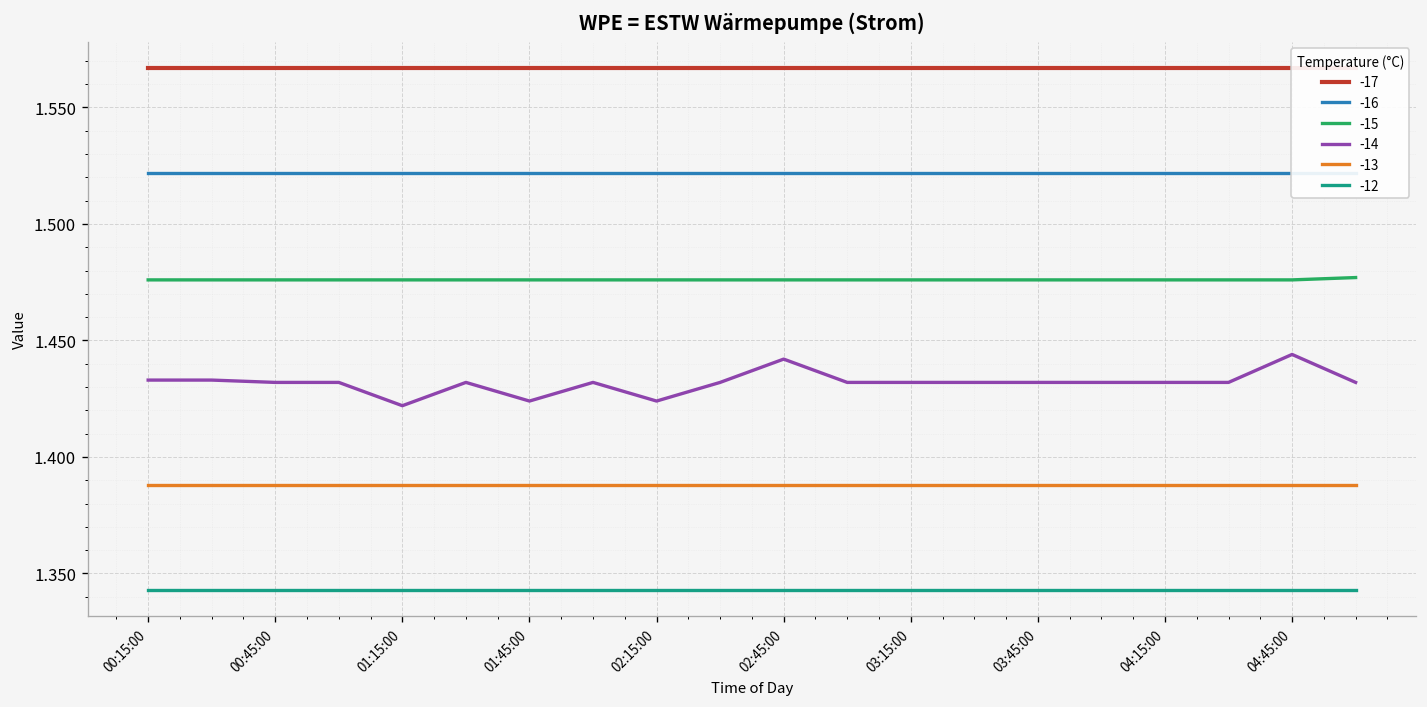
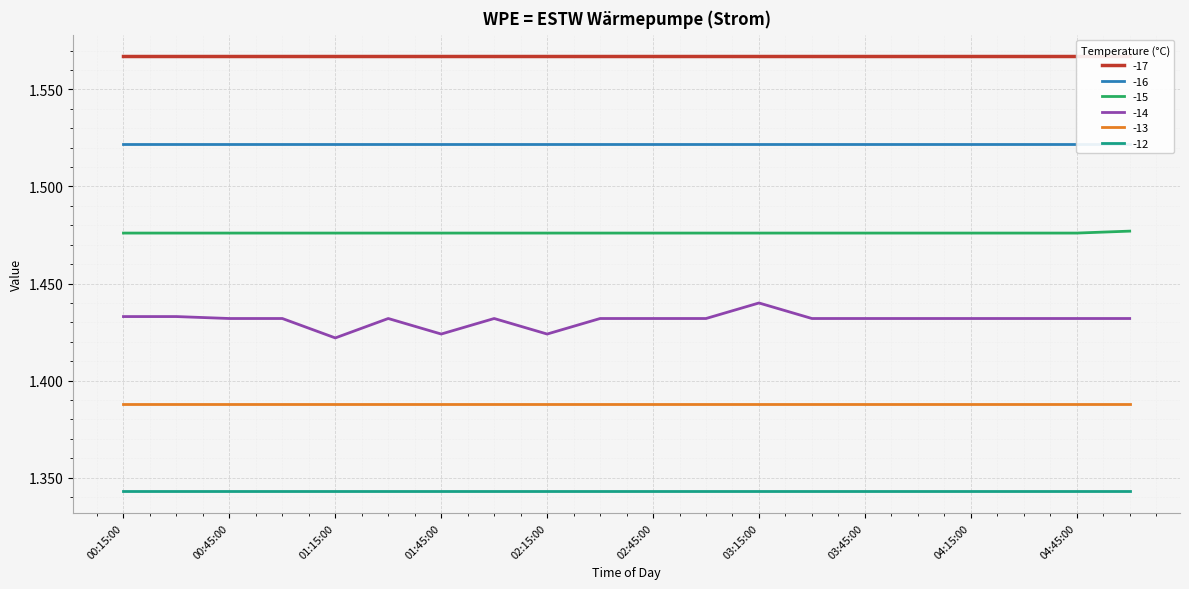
  {
    "-17": {
      "00:15:00": 1.567,
      "00:45:00": 1.567,
      "01:15:00": 1.567,
      "01:45:00": 1.567,
      "02:15:00": 1.567,
      "02:45:00": 1.567,
      "03:15:00": 1.567,
      "03:45:00": 1.567,
      "04:15:00": 1.567
    },
    "-16": {
      "00:15:00": 1.522,
      "00:45:00": 1.522,
      "01:15:00": 1.522,
      "01:45:00": 1.522,
      "02:15:00": 1.522,
      "02:45:00": 1.522,
      "03:15:00": 1.522,
      "03:45:00": 1.522,
      "04:15:00": 1.522
    },
    "-14": {
      "00:15:00": 1.433,
      "00:45:00": 1.432,
      "01:15:00": 1.422,
      "01:45:00": 1.424,
      "02:15:00": 1.424,
-     "02:45:00": 1.442,
-     "03:15:00": 1.432,
+     "02:45:00": 1.432,
+     "03:15:00": 1.440,
      "03:45:00": 1.432,
      "04:15:00": 1.432,
-     "04:45:00": 1.444
+     "04:45:00": 1.432
    },
    "-13": {
      "00:15:00": 1.388,
      "00:45:00": 1.388,
      "01:15:00": 1.388,
      "01:45:00": 1.388,
      "02:15:00": 1.388,
      "02:45:00": 1.388,
      "03:15:00": 1.388,
      "03:45:00": 1.388,
      "04:15:00": 1.388,
      "04:45:00": 1.388
    }
  }
